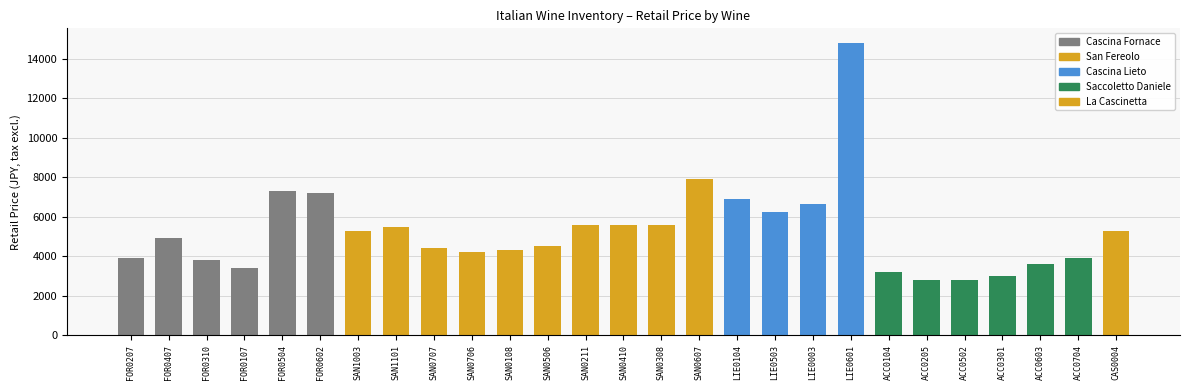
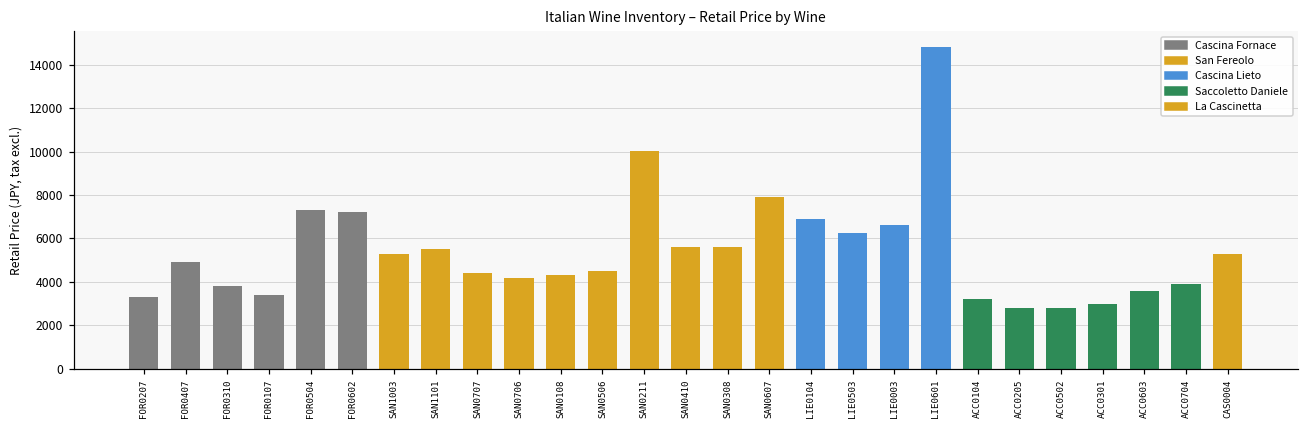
  {
-   "FOR0207": 3900,
+   "FOR0207": 3300,
    "FOR0407": 4900,
    "FOR0310": 3800,
    "FOR0107": 3400,
    "FOR0504": 7300,
    "FOR0602": 7200,
    "SAN1003": 5300,
    "SAN1101": 5500,
    "SAN0707": 4400,
    "SAN0706": 4200,
    "SAN0108": 4300,
    "SAN0506": 4500,
-   "SAN0211": 5600,
+   "SAN0211": 10000,
    "SAN0410": 5600,
    "SAN0308": 5600,
    "SAN0607": 7900,
    "LIE0104": 6900,
    "LIE0503": 6300,
    "LIE0003": 6600,
    "LIE0601": 14800,
    "ACC0104": 3200,
    "ACC0205": 2800,
    "ACC0502": 2800,
    "ACC0301": 3000,
    "ACC0603": 3600,
    "ACC0704": 3900,
    "CAS0004": 5300
  }
